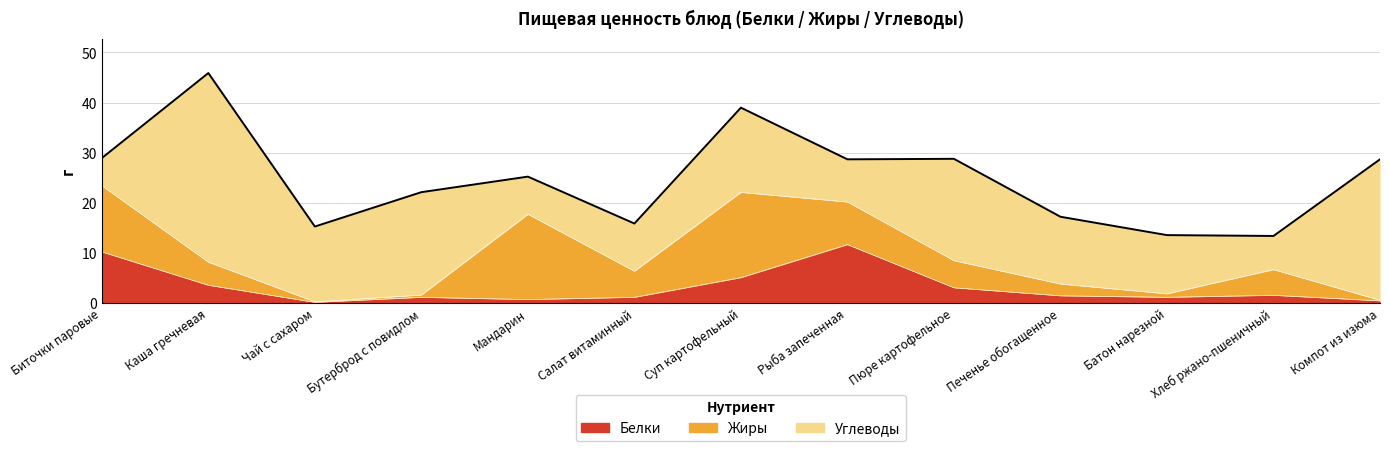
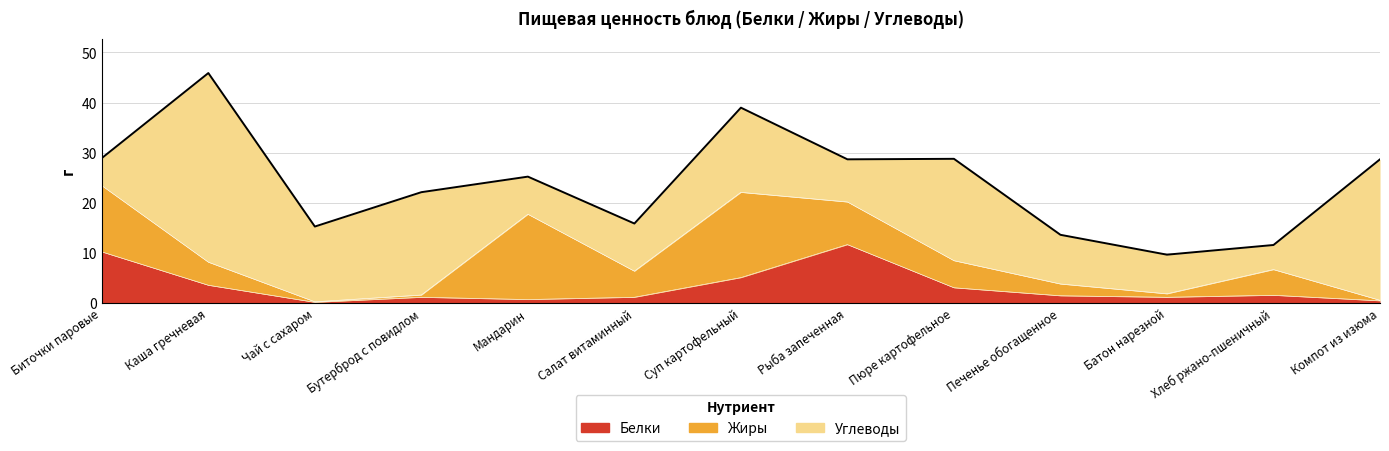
  {
    "Белки": {
      "Биточки паровые": 10,
      "Каша гречневая": 4,
      "Мандарин": 1,
      "Салат витаминный": 1,
      "Суп картофельный": 5,
      "Рыба запеченная": 12,
      "Пюре картофельное": 3,
      "Печенье обогащенное": 2,
      "Батон нарезной": 1,
      "Хлеб ржано-пшеничный": 2
    },
    "Жиры": {
      "Биточки паровые": 23,
      "Каша гречневая": 8,
      "Мандарин": 18,
      "Салат витаминный": 6,
      "Суп картофельный": 22,
      "Рыба запеченная": 20,
      "Пюре картофельное": 9,
      "Печенье обогащенное": 4,
      "Батон нарезной": 2,
      "Хлеб ржано-пшеничный": 7
    },
    "Углеводы": {
      "Биточки паровые": 6,
      "Каша гречневая": 38,
      "Чай с сахаром": 15,
      "Бутерброд с повидлом": 21,
      "Мандарин": 8,
      "Салат витаминный": 10,
      "Суп картофельный": 17,
      "Рыба запеченная": 9,
      "Пюре картофельное": 20,
-     "Печенье обогащенное": 13,
-     "Батон нарезной": 12,
-     "Хлеб ржано-пшеничный": 7,
+     "Печенье обогащенное": 10,
+     "Батон нарезной": 8,
+     "Хлеб ржано-пшеничный": 5,
      "Компот из изюма": 28
    }
  }
